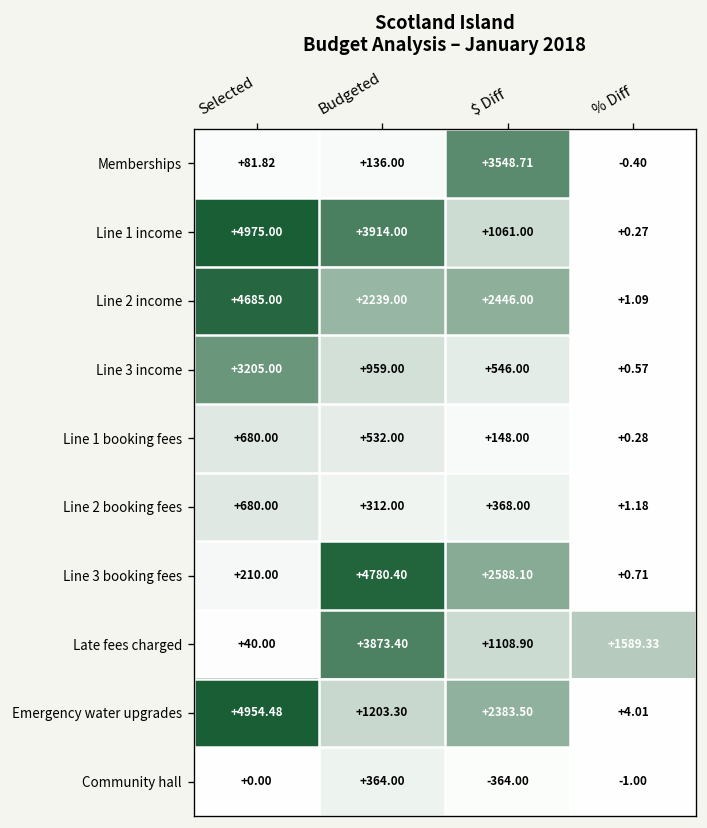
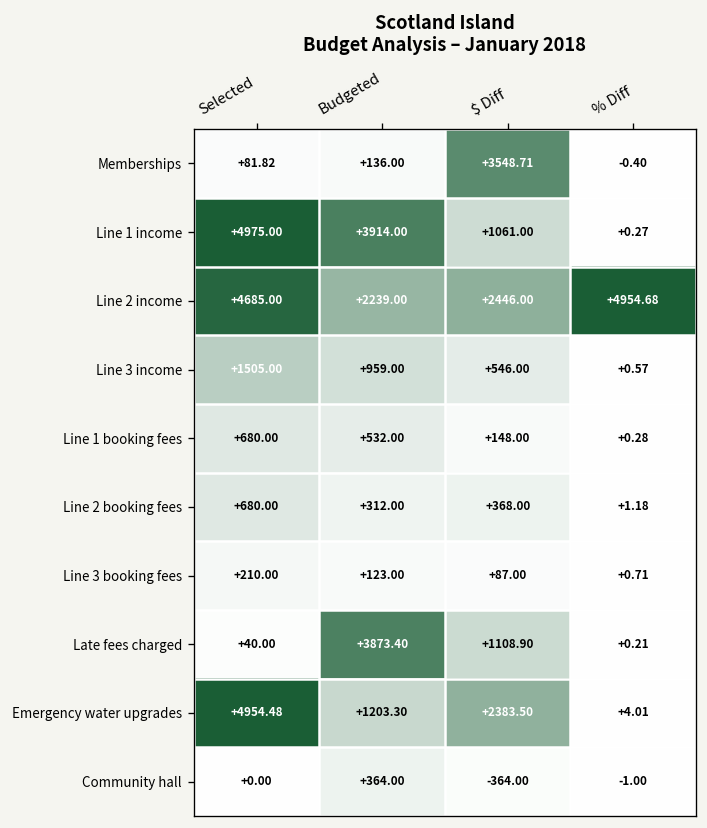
  {
    "Memberships": {
      "Selected": "+81.82",
      "Budgeted": "+136.00",
      "$ Diff": "+3548.71",
      "% Diff": "-0.40"
    },
    "Line 1 income": {
      "Selected": "+4975.00",
      "Budgeted": "+3914.00",
      "$ Diff": "+1061.00",
      "% Diff": "+0.27"
    },
    "Line 2 income": {
      "Selected": "+4685.00",
      "Budgeted": "+2239.00",
      "$ Diff": "+2446.00",
-     "% Diff": "+1.09"
+     "% Diff": "+4954.68"
    },
    "Line 3 income": {
-     "Selected": "+3205.00",
+     "Selected": "+1505.00",
      "Budgeted": "+959.00",
      "$ Diff": "+546.00",
      "% Diff": "+0.57"
    },
    "Line 1 booking fees": {
      "Selected": "+680.00",
      "Budgeted": "+532.00",
      "$ Diff": "+148.00",
      "% Diff": "+0.28"
    },
    "Line 2 booking fees": {
      "Selected": "+680.00",
      "Budgeted": "+312.00",
      "$ Diff": "+368.00",
      "% Diff": "+1.18"
    },
    "Line 3 booking fees": {
      "Selected": "+210.00",
-     "Budgeted": "+4780.40",
-     "$ Diff": "+2588.10",
+     "Budgeted": "+123.00",
+     "$ Diff": "+87.00",
      "% Diff": "+0.71"
    },
    "Late fees charged": {
      "Selected": "+40.00",
      "Budgeted": "+3873.40",
      "$ Diff": "+1108.90",
-     "% Diff": "+1589.33"
+     "% Diff": "+0.21"
    },
    "Emergency water upgrades": {
      "Selected": "+4954.48",
      "Budgeted": "+1203.30",
      "$ Diff": "+2383.50",
      "% Diff": "+4.01"
    },
    "Community hall": {
      "Selected": "+0.00",
      "Budgeted": "+364.00",
      "$ Diff": "-364.00",
      "% Diff": "-1.00"
    }
  }
